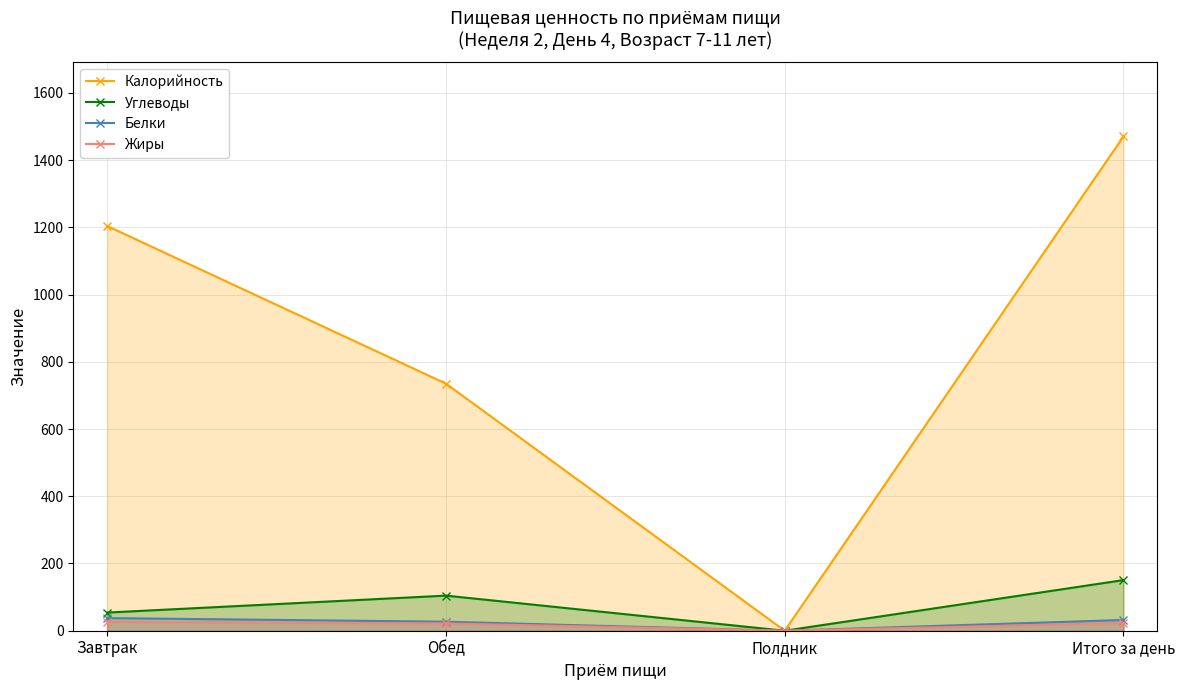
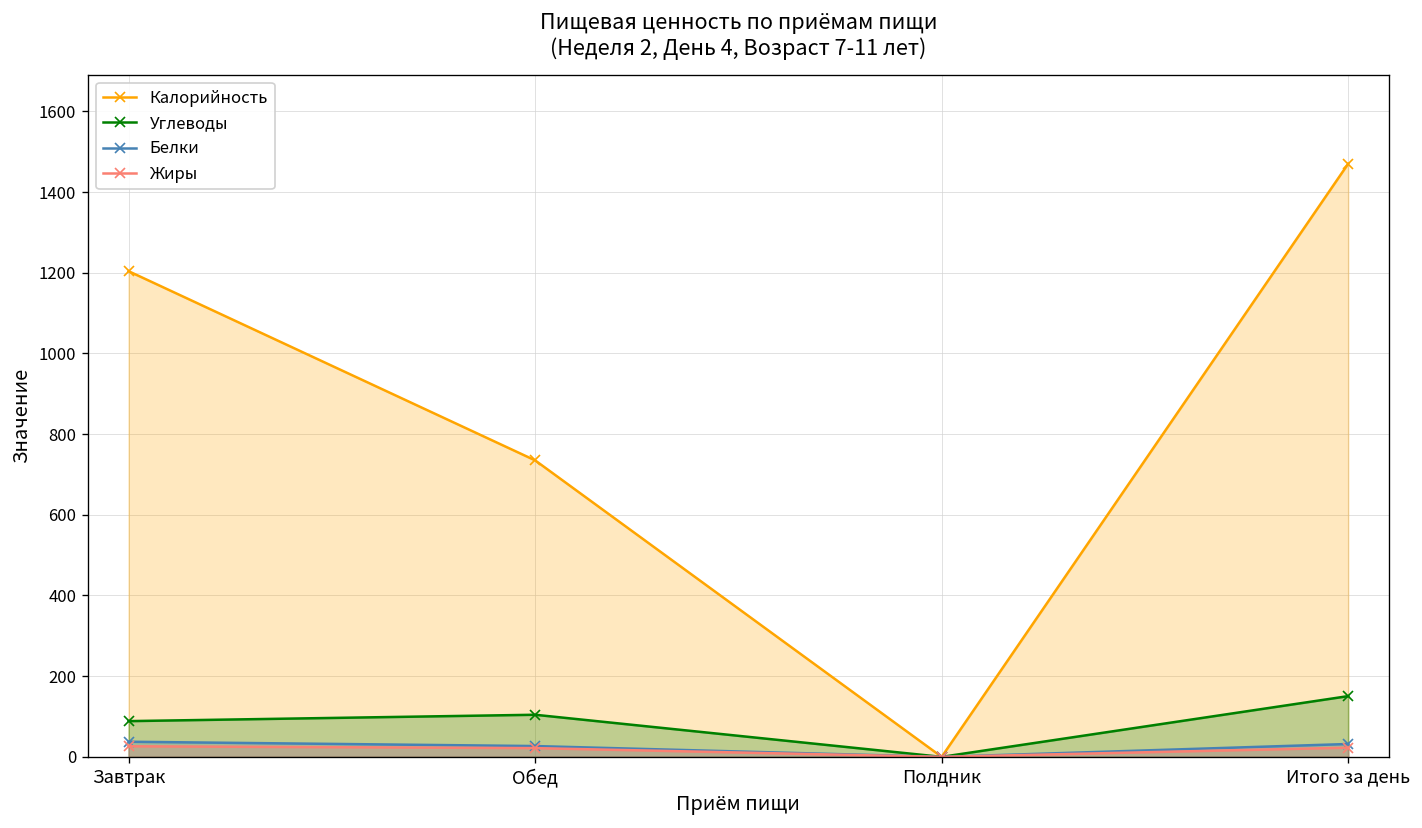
  {
    "Калорийность": {
      "Завтрак": 1200,
      "Обед": 740,
      "Итого за день": 1470
    },
    "Углеводы": {
-     "Завтрак": 50,
+     "Завтрак": 90,
      "Обед": 100,
      "Итого за день": 150
    },
    "Белки": {
      "Завтрак": 40,
      "Итого за день": 30
    },
    "Жиры": {
      "Завтрак": 30,
      "Итого за день": 20
    }
  }
